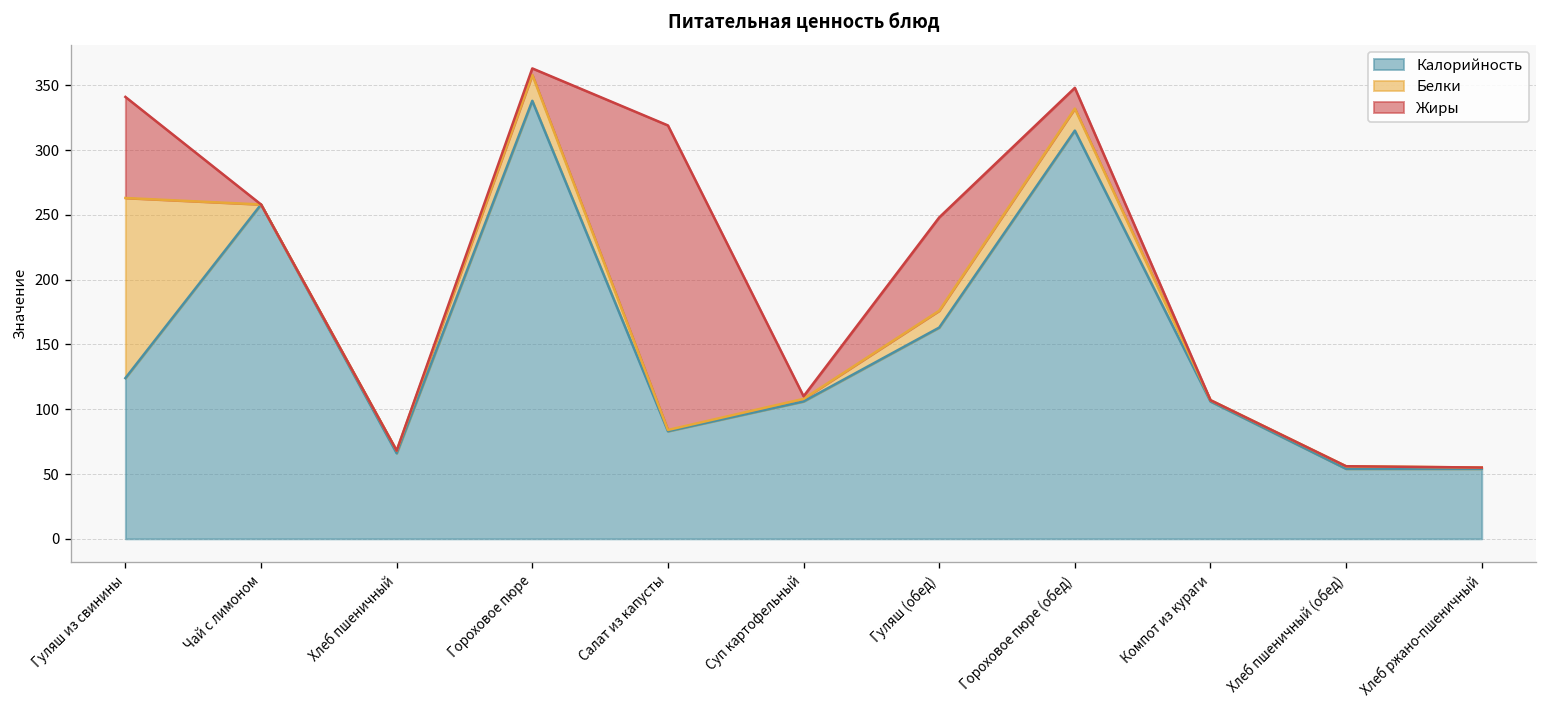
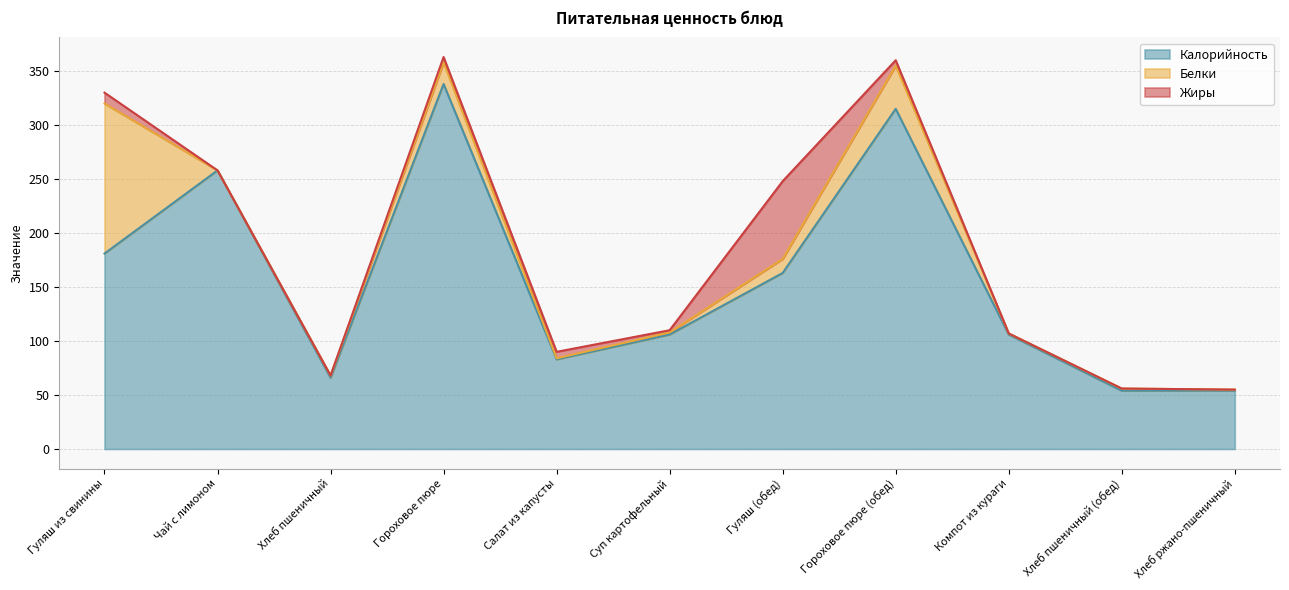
  {
    "Калорийность": {
-     "Гуляш из свинины": 124,
+     "Гуляш из свинины": 181,
      "Гороховое пюре": 338,
      "Гуляш (обед)": 163,
      "Гороховое пюре (обед)": 315
    },
    "Белки": {
      "Гуляш из свинины": 139,
      "Гороховое пюре": 20,
      "Гуляш (обед)": 13,
-     "Гороховое пюре (обед)": 17
+     "Гороховое пюре (обед)": 40
    },
    "Жиры": {
-     "Гуляш из свинины": 78,
+     "Гуляш из свинины": 10,
      "Гороховое пюре": 5,
-     "Салат из капусты": 235,
+     "Салат из капусты": 6,
      "Гуляш (обед)": 72,
-     "Гороховое пюре (обед)": 16
+     "Гороховое пюре (обед)": 5
    }
  }
